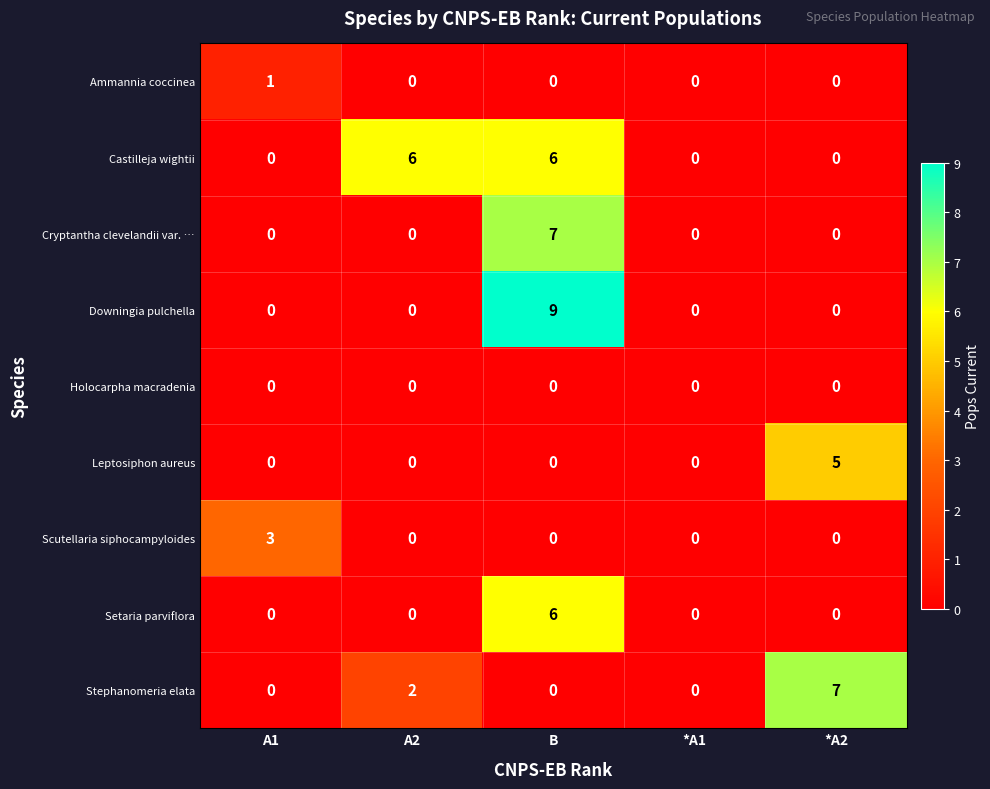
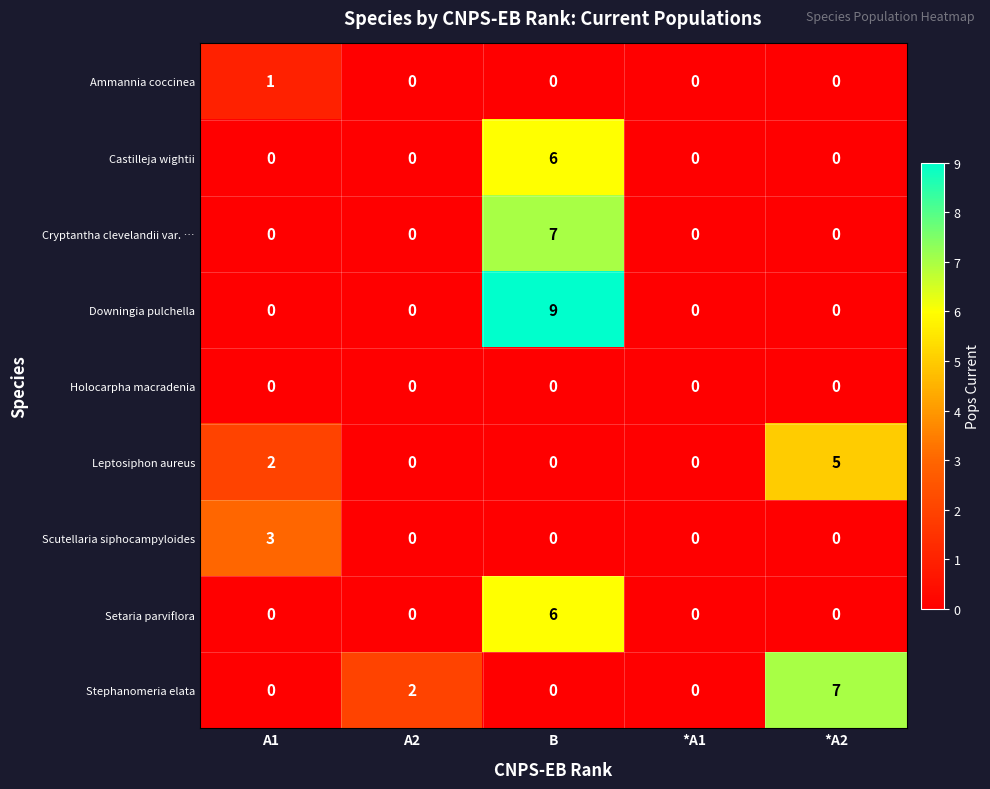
  {
    "Ammannia coccinea": {
      "A1": 1,
      "A2": 0,
      "B": 0,
      "*A1": 0,
      "*A2": 0
    },
    "Castilleja wightii": {
      "A1": 0,
-     "A2": 6,
+     "A2": 0,
      "B": 6,
      "*A1": 0,
      "*A2": 0
    },
    "Cryptantha clevelandii var. …": {
      "A1": 0,
      "A2": 0,
      "B": 7,
      "*A1": 0,
      "*A2": 0
    },
    "Downingia pulchella": {
      "A1": 0,
      "A2": 0,
      "B": 9,
      "*A1": 0,
      "*A2": 0
    },
    "Holocarpha macradenia": {
      "A1": 0,
      "A2": 0,
      "B": 0,
      "*A1": 0,
      "*A2": 0
    },
    "Leptosiphon aureus": {
-     "A1": 0,
+     "A1": 2,
      "A2": 0,
      "B": 0,
      "*A1": 0,
      "*A2": 5
    },
    "Scutellaria siphocampyloides": {
      "A1": 3,
      "A2": 0,
      "B": 0,
      "*A1": 0,
      "*A2": 0
    },
    "Setaria parviflora": {
      "A1": 0,
      "A2": 0,
      "B": 6,
      "*A1": 0,
      "*A2": 0
    },
    "Stephanomeria elata": {
      "A1": 0,
      "A2": 2,
      "B": 0,
      "*A1": 0,
      "*A2": 7
    }
  }
